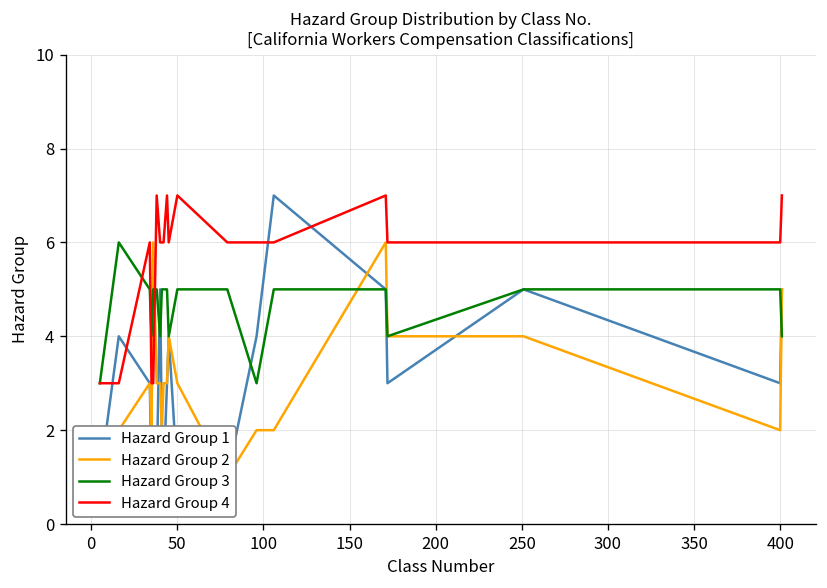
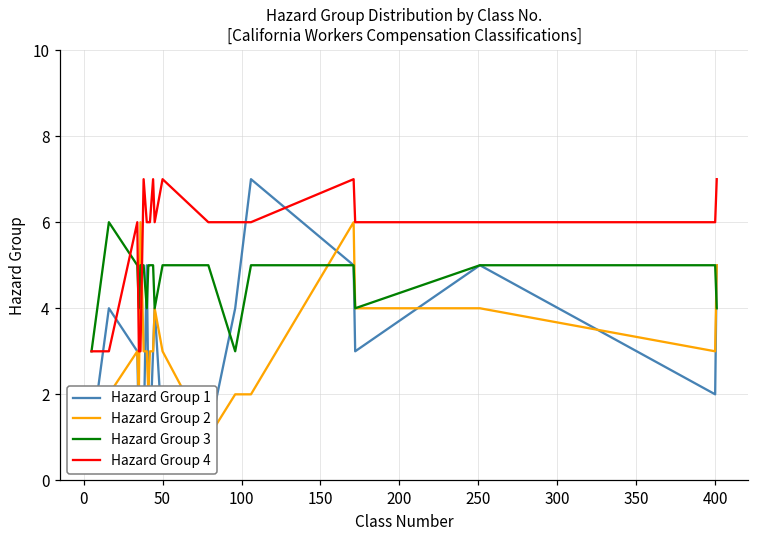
  {
    "Hazard Group 1": {
-     "400": 3
+     "400": 2
    },
    "Hazard Group 2": {
      "50": 3,
-     "400": 2
+     "400": 3
    },
    "Hazard Group 3": {
      "50": 5
    },
    "Hazard Group 4": {
      "50": 7,
      "400": 6
    }
  }
